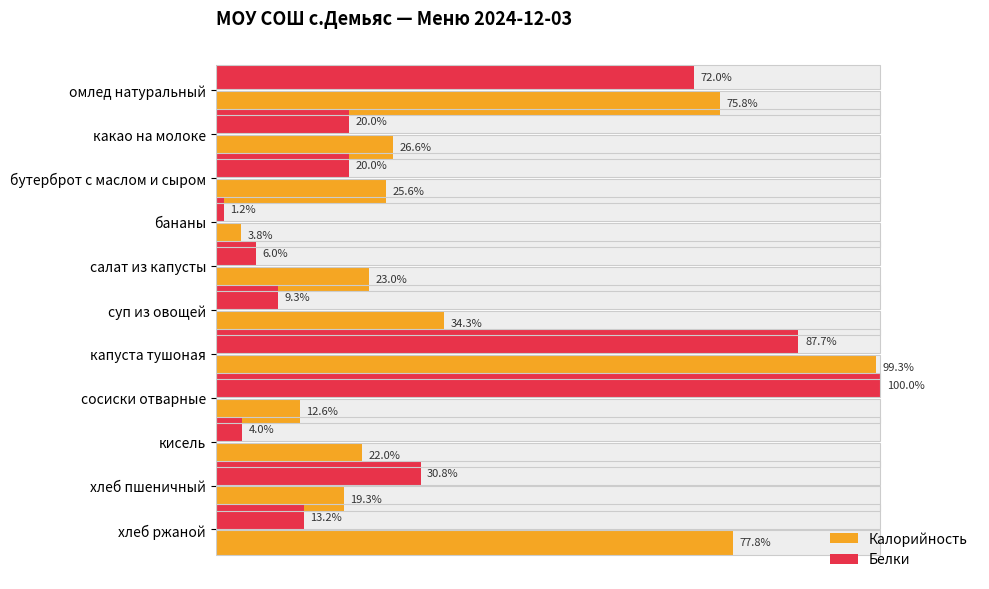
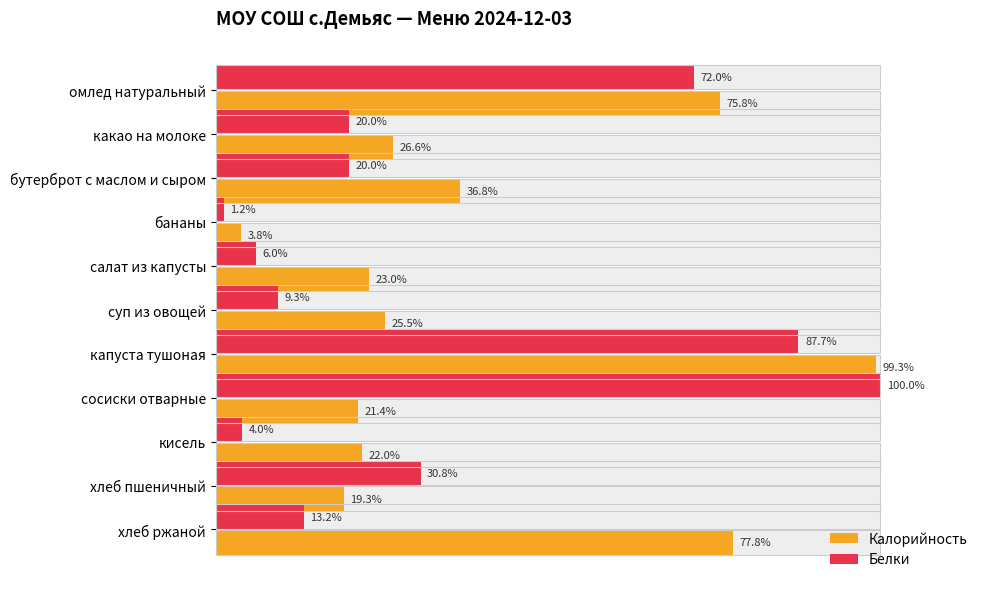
  {
    "Калорийность": {
-     "бутерброт с маслом и сыром": "25.6%",
-     "суп из овощей": "34.3%",
-     "сосиски отварные": "12.6%"
+     "бутерброт с маслом и сыром": "36.8%",
+     "суп из овощей": "25.5%",
+     "сосиски отварные": "21.4%"
    },
    "Белки": {
      "сосиски отварные": "100.0%"
    }
  }
